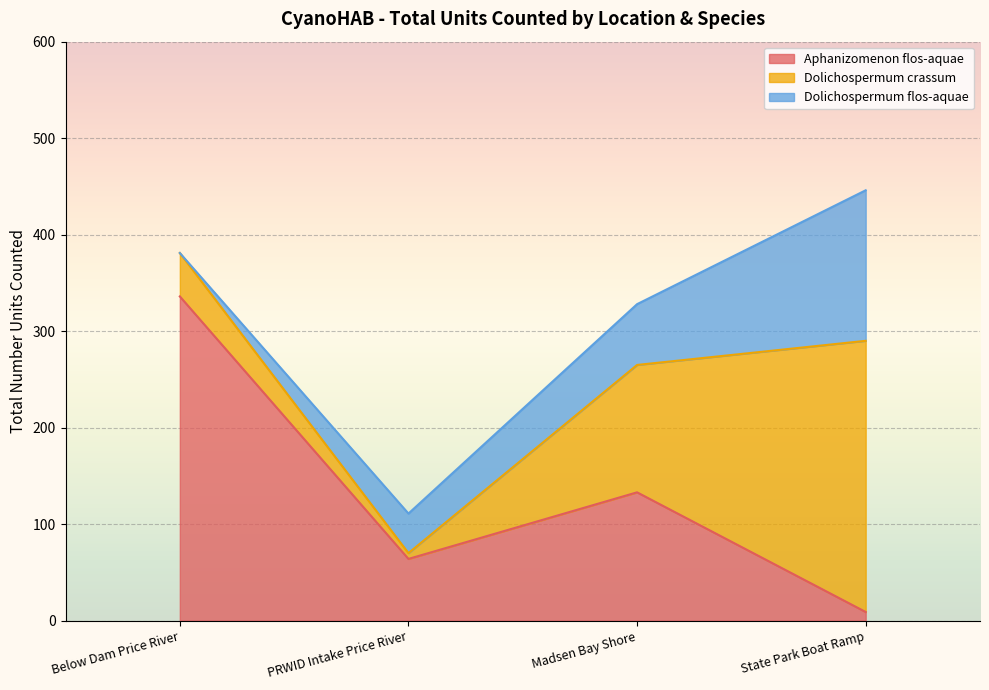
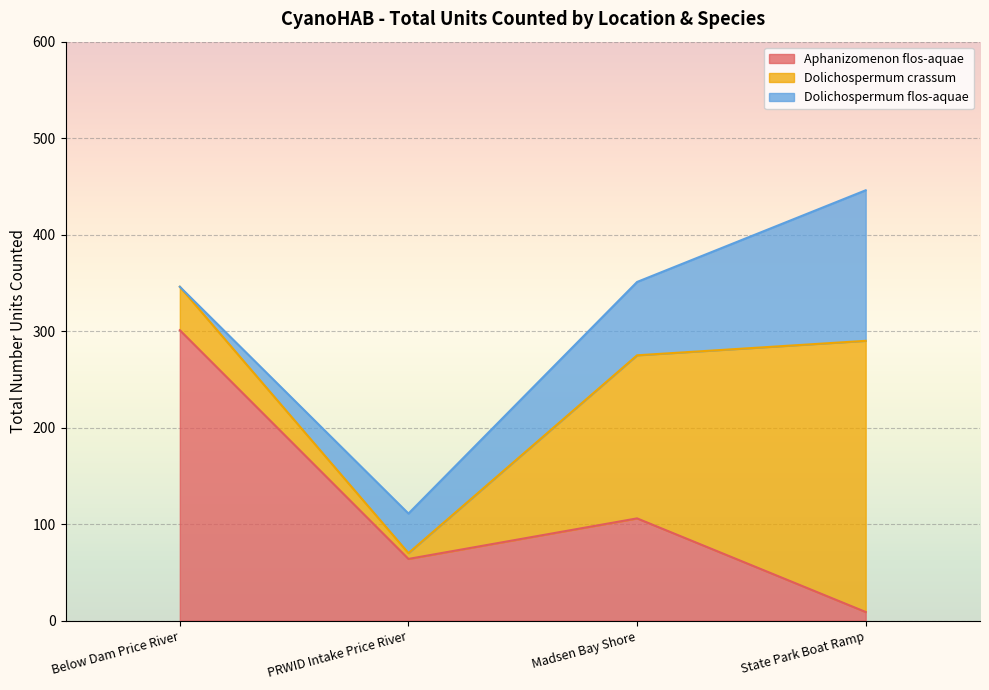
  {
    "Aphanizomenon flos-aquae": {
-     "Below Dam Price River": 340,
+     "Below Dam Price River": 300,
      "PRWID Intake Price River": 60,
-     "Madsen Bay Shore": 130,
+     "Madsen Bay Shore": 110,
      "State Park Boat Ramp": 10
    },
    "Dolichospermum crassum": {
      "PRWID Intake Price River": 10,
-     "Madsen Bay Shore": 130,
+     "Madsen Bay Shore": 170,
      "State Park Boat Ramp": 280
    },
    "Dolichospermum flos-aquae": {
      "PRWID Intake Price River": 40,
-     "Madsen Bay Shore": 60,
+     "Madsen Bay Shore": 80,
      "State Park Boat Ramp": 160
    }
  }
